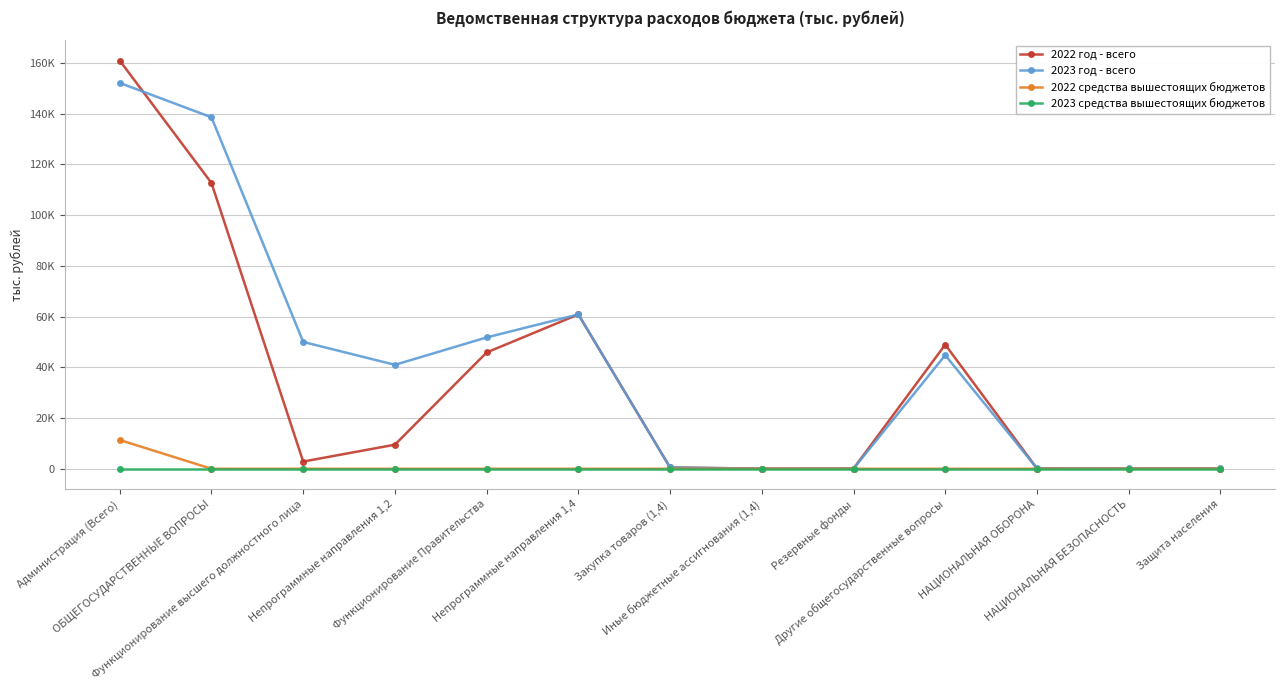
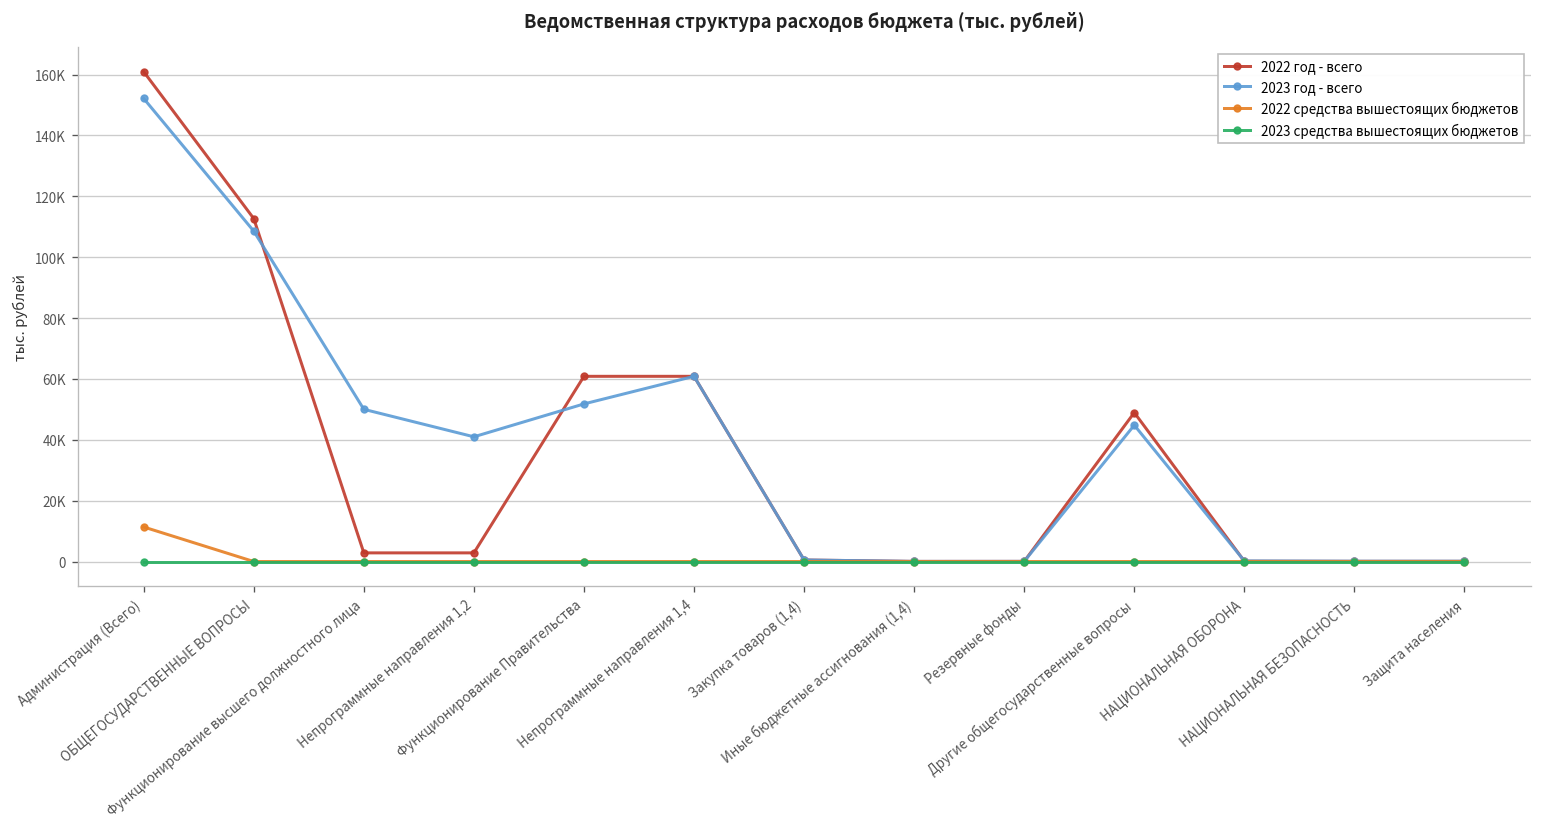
  {
    "2022 год - всего": {
      "Администрация (Всего)": 161000,
      "ОБЩЕГОСУДАРСТВЕННЫЕ ВОПРОСЫ": 113000,
      "Функционирование высшего должностного лица": 3000,
-     "Непрограммные направления 1,2": 9000,
-     "Функционирование Правительства": 46000,
+     "Непрограммные направления 1,2": 3000,
+     "Функционирование Правительства": 61000,
      "Другие общегосударственные вопросы": 49000
    },
    "2023 год - всего": {
      "Администрация (Всего)": 152000,
-     "ОБЩЕГОСУДАРСТВЕННЫЕ ВОПРОСЫ": 139000,
+     "ОБЩЕГОСУДАРСТВЕННЫЕ ВОПРОСЫ": 109000,
      "Функционирование высшего должностного лица": 50000,
      "Непрограммные направления 1,2": 41000,
      "Функционирование Правительства": 52000,
      "Другие общегосударственные вопросы": 45000
    },
    "2022 средства вышестоящих бюджетов": {
      "Администрация (Всего)": 11000
    },
    "2023 средства вышестоящих бюджетов": {
      "Администрация (Всего)": 0
    }
  }
